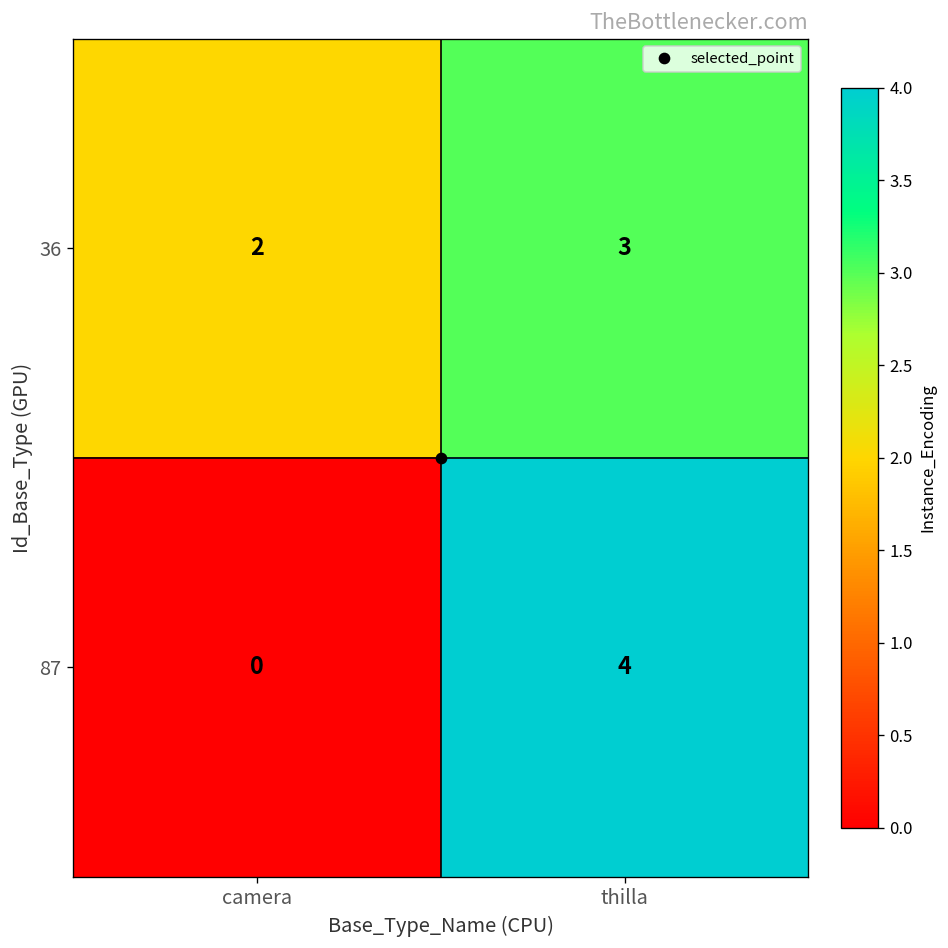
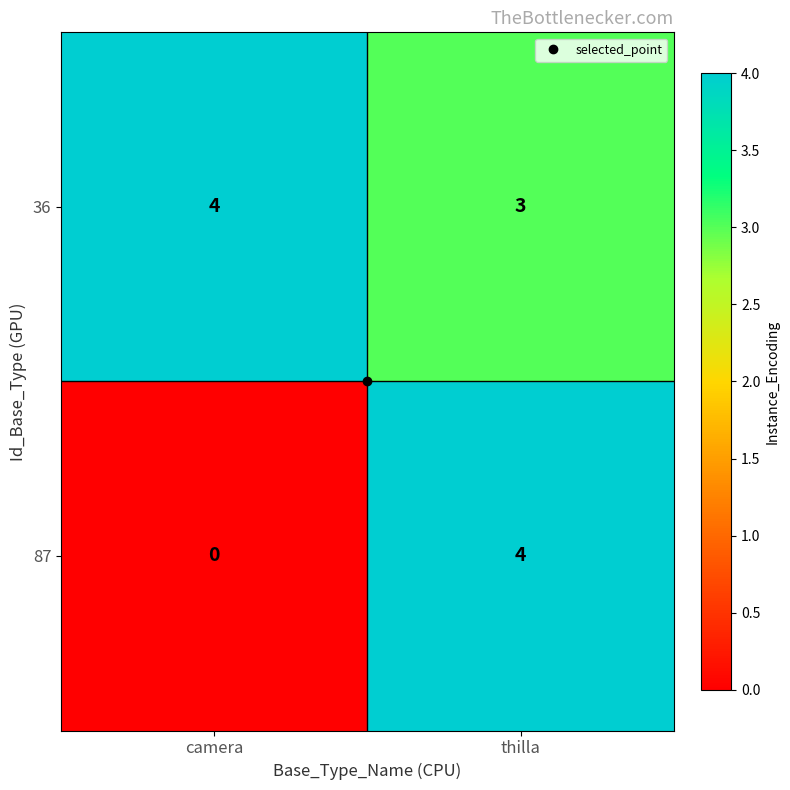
  {
    "36": {
-     "camera": 2,
+     "camera": 4,
      "thilla": 3
    },
    "87": {
      "camera": 0,
      "thilla": 4
    }
  }
